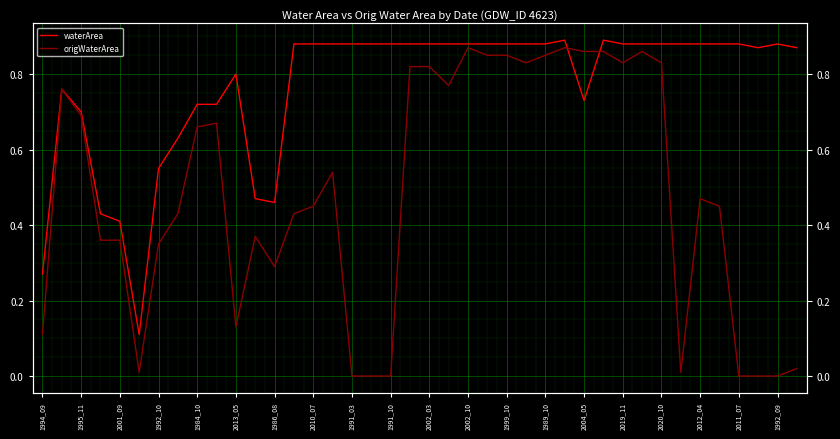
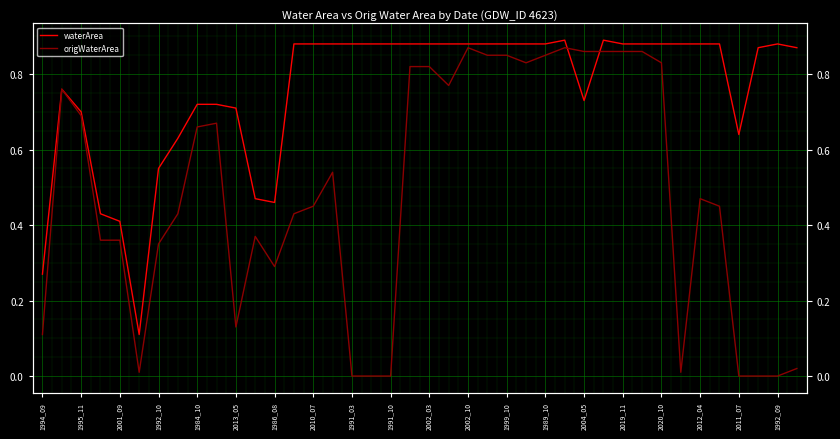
  {
    "waterArea": {
      "1994_09": 0.27,
      "1995_11": 0.70,
      "2001_09": 0.41,
      "1992_10": 0.55,
      "1984_10": 0.72,
-     "2013_05": 0.80,
+     "2013_05": 0.71,
      "1986_08": 0.46,
      "2010_07": 0.88,
      "1991_03": 0.88,
      "1991_10": 0.88,
      "2002_03": 0.88,
      "2002_10": 0.88,
      "1999_10": 0.88,
      "1989_10": 0.88,
      "2004_05": 0.73,
      "2019_11": 0.88,
      "2020_10": 0.88,
      "2012_04": 0.88,
-     "2011_07": 0.88,
+     "2011_07": 0.64,
      "1992_09": 0.88
    },
    "origWaterArea": {
      "1994_09": 0.11,
      "1995_11": 0.69,
      "2001_09": 0.36,
      "1992_10": 0.35,
      "1984_10": 0.66,
      "2013_05": 0.13,
      "1986_08": 0.29,
      "2010_07": 0.45,
      "1991_03": 0.00,
      "1991_10": 0.00,
      "2002_03": 0.82,
      "2002_10": 0.87,
      "1999_10": 0.85,
      "1989_10": 0.85,
      "2004_05": 0.86,
-     "2019_11": 0.83,
+     "2019_11": 0.86,
      "2020_10": 0.83,
      "2012_04": 0.47,
      "2011_07": 0.00,
      "1992_09": 0.00
    }
  }
